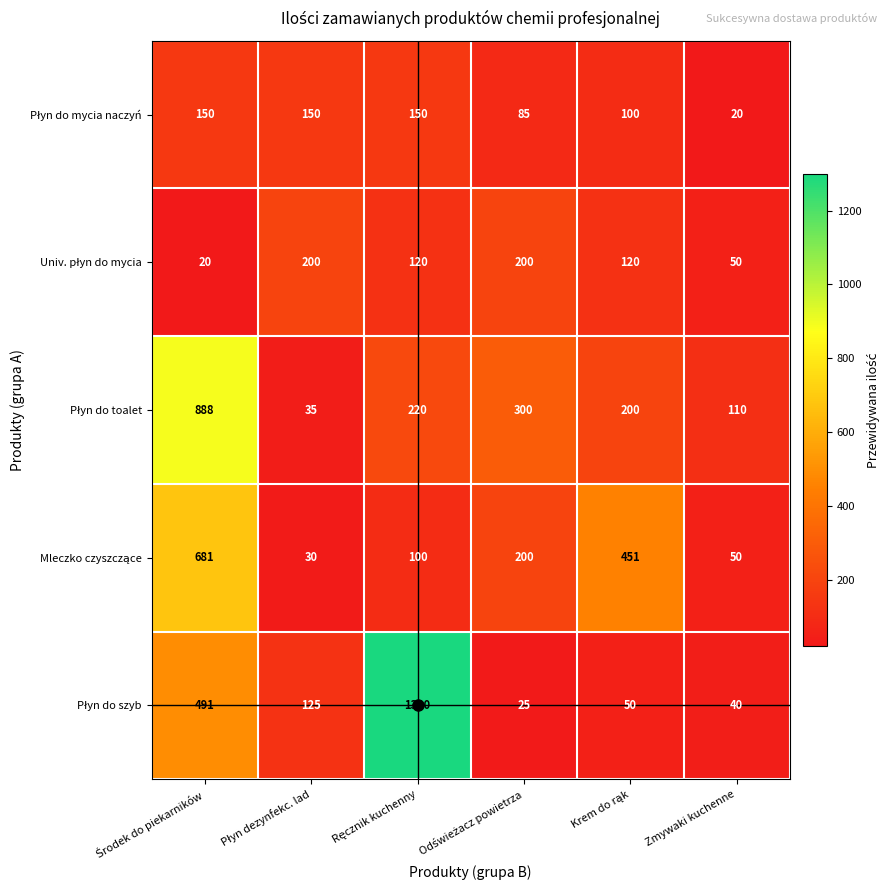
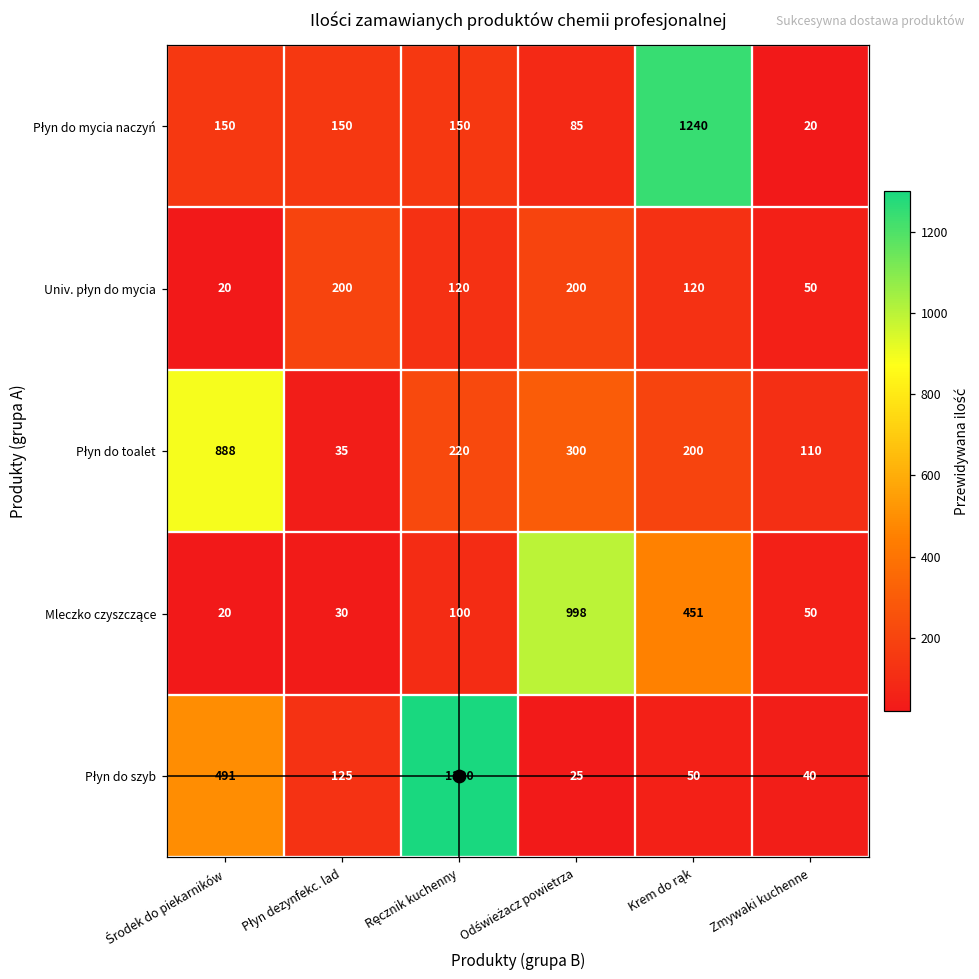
  {
    "Płyn do mycia naczyń": {
      "Środek do piekarników": 150,
      "Płyn dezynfekc. lad": 150,
      "Ręcznik kuchenny": 150,
      "Odświeżacz powietrza": 85,
-     "Krem do rąk": 100,
+     "Krem do rąk": 1240,
      "Zmywaki kuchenne": 20
    },
    "Univ. płyn do mycia": {
      "Środek do piekarników": 20,
      "Płyn dezynfekc. lad": 200,
      "Ręcznik kuchenny": 120,
      "Odświeżacz powietrza": 200,
      "Krem do rąk": 120,
      "Zmywaki kuchenne": 50
    },
    "Płyn do toalet": {
      "Środek do piekarników": 888,
      "Płyn dezynfekc. lad": 35,
      "Ręcznik kuchenny": 220,
      "Odświeżacz powietrza": 300,
      "Krem do rąk": 200,
      "Zmywaki kuchenne": 110
    },
    "Mleczko czyszczące": {
-     "Środek do piekarników": 681,
+     "Środek do piekarników": 20,
      "Płyn dezynfekc. lad": 30,
      "Ręcznik kuchenny": 100,
-     "Odświeżacz powietrza": 200,
+     "Odświeżacz powietrza": 998,
      "Krem do rąk": 451,
      "Zmywaki kuchenne": 50
    },
    "Płyn do szyb": {
      "Środek do piekarników": 491,
      "Płyn dezynfekc. lad": 125,
      "Odświeżacz powietrza": 25,
      "Krem do rąk": 50,
      "Zmywaki kuchenne": 40
    }
  }
